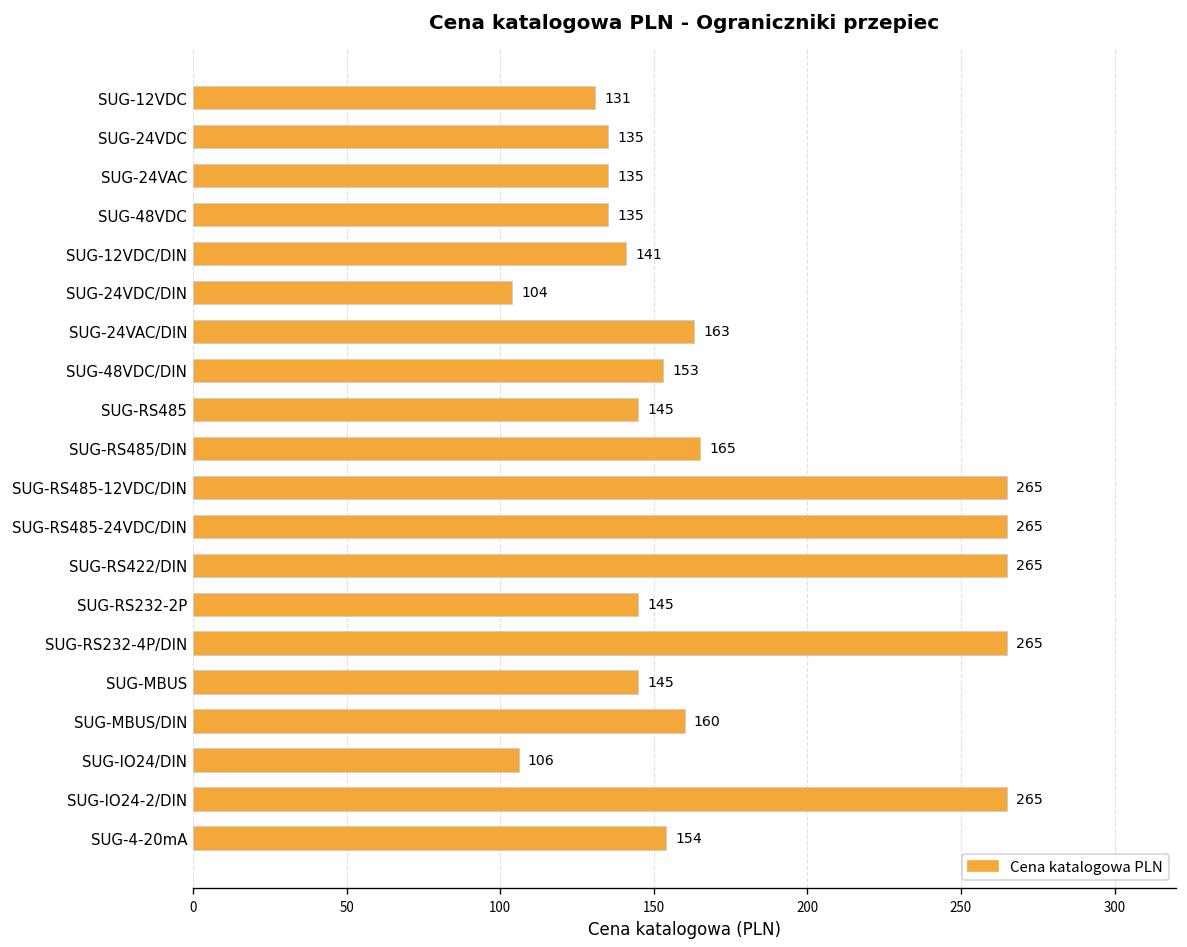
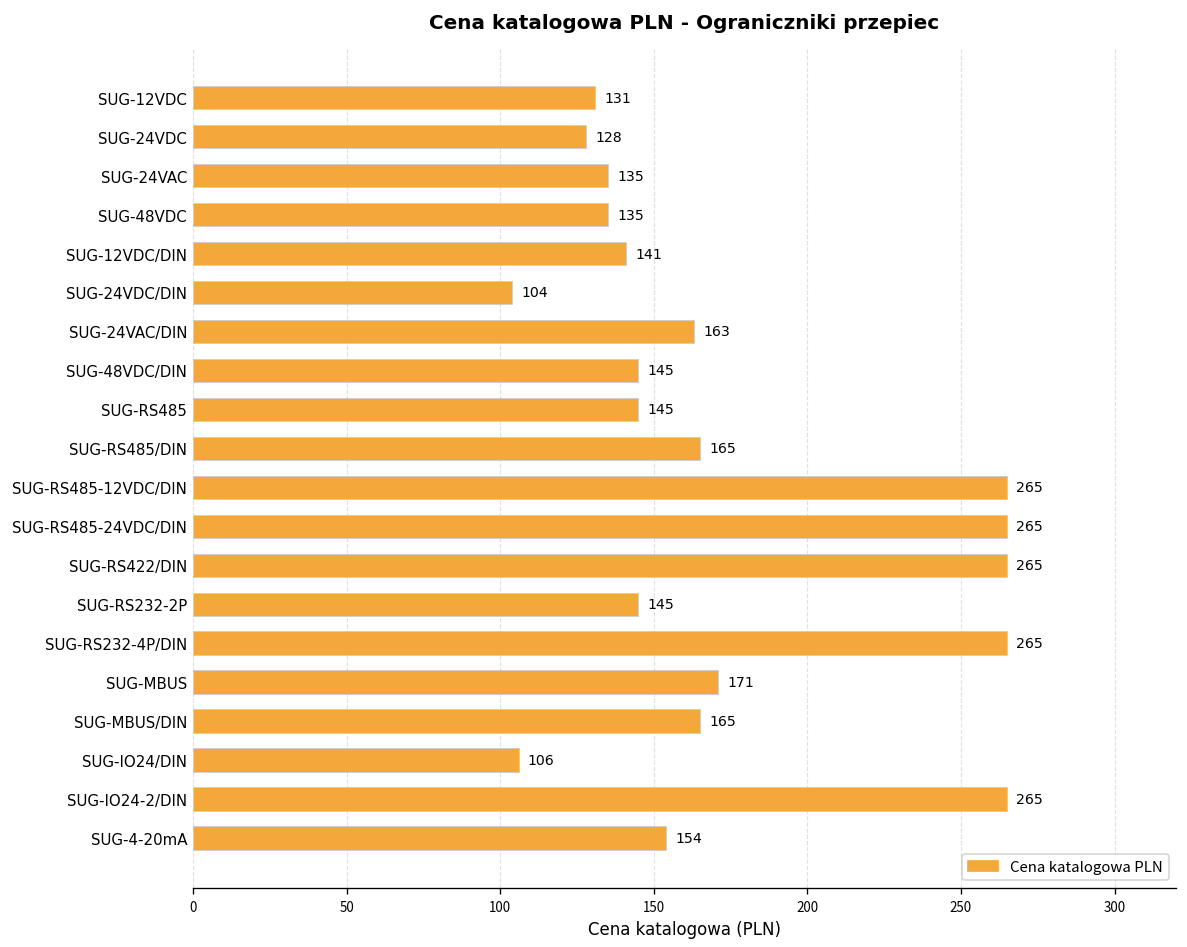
  {
    "SUG-12VDC": 131,
-   "SUG-24VDC": 135,
+   "SUG-24VDC": 128,
    "SUG-24VAC": 135,
    "SUG-48VDC": 135,
    "SUG-12VDC/DIN": 141,
    "SUG-24VDC/DIN": 104,
    "SUG-24VAC/DIN": 163,
-   "SUG-48VDC/DIN": 153,
+   "SUG-48VDC/DIN": 145,
    "SUG-RS485": 145,
    "SUG-RS485/DIN": 165,
    "SUG-RS485-12VDC/DIN": 265,
    "SUG-RS485-24VDC/DIN": 265,
    "SUG-RS422/DIN": 265,
    "SUG-RS232-2P": 145,
    "SUG-RS232-4P/DIN": 265,
-   "SUG-MBUS": 145,
-   "SUG-MBUS/DIN": 160,
+   "SUG-MBUS": 171,
+   "SUG-MBUS/DIN": 165,
    "SUG-IO24/DIN": 106,
    "SUG-IO24-2/DIN": 265,
    "SUG-4-20mA": 154
  }
